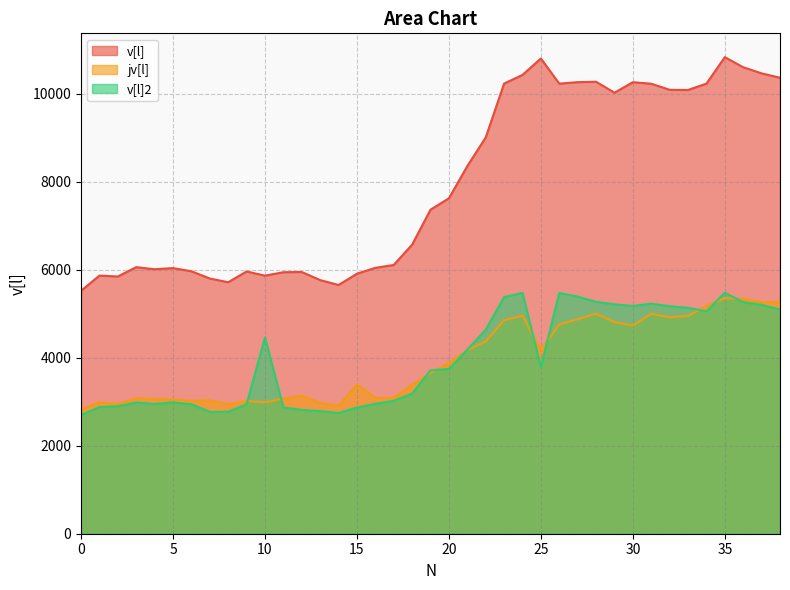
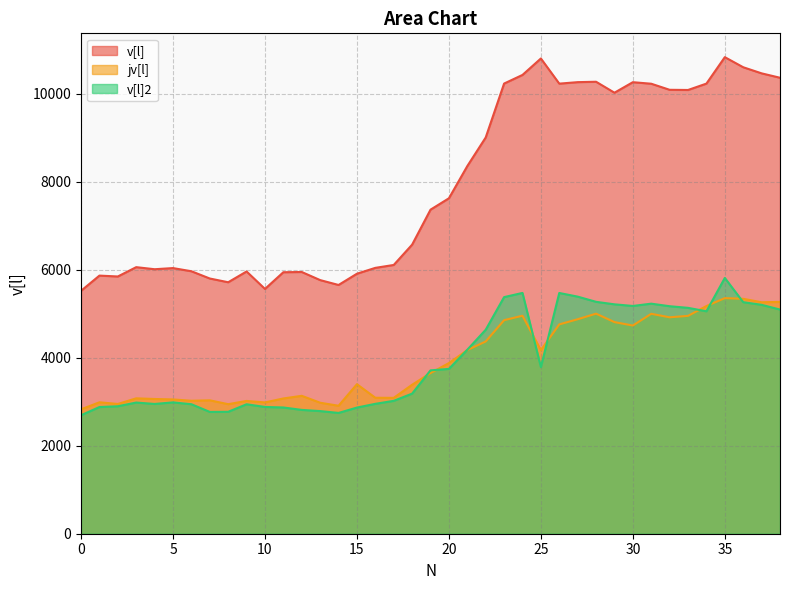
  {
    "v[l]": {
      "0": 5500,
      "5": 6000,
-     "10": 5900,
+     "10": 5600,
      "15": 5900,
      "20": 7600,
      "25": 10800,
      "30": 10300,
      "35": 10800
    },
    "jv[l]": {
      "0": 2800,
      "5": 3100,
      "10": 3000,
      "15": 3400,
      "20": 3900,
      "25": 4200,
      "30": 4700,
      "35": 5400
    },
    "v[l]2": {
      "0": 2700,
      "5": 3000,
-     "10": 4500,
+     "10": 2900,
      "15": 2900,
      "20": 3700,
      "25": 3800,
      "30": 5200,
-     "35": 5500
+     "35": 5800
    }
  }
